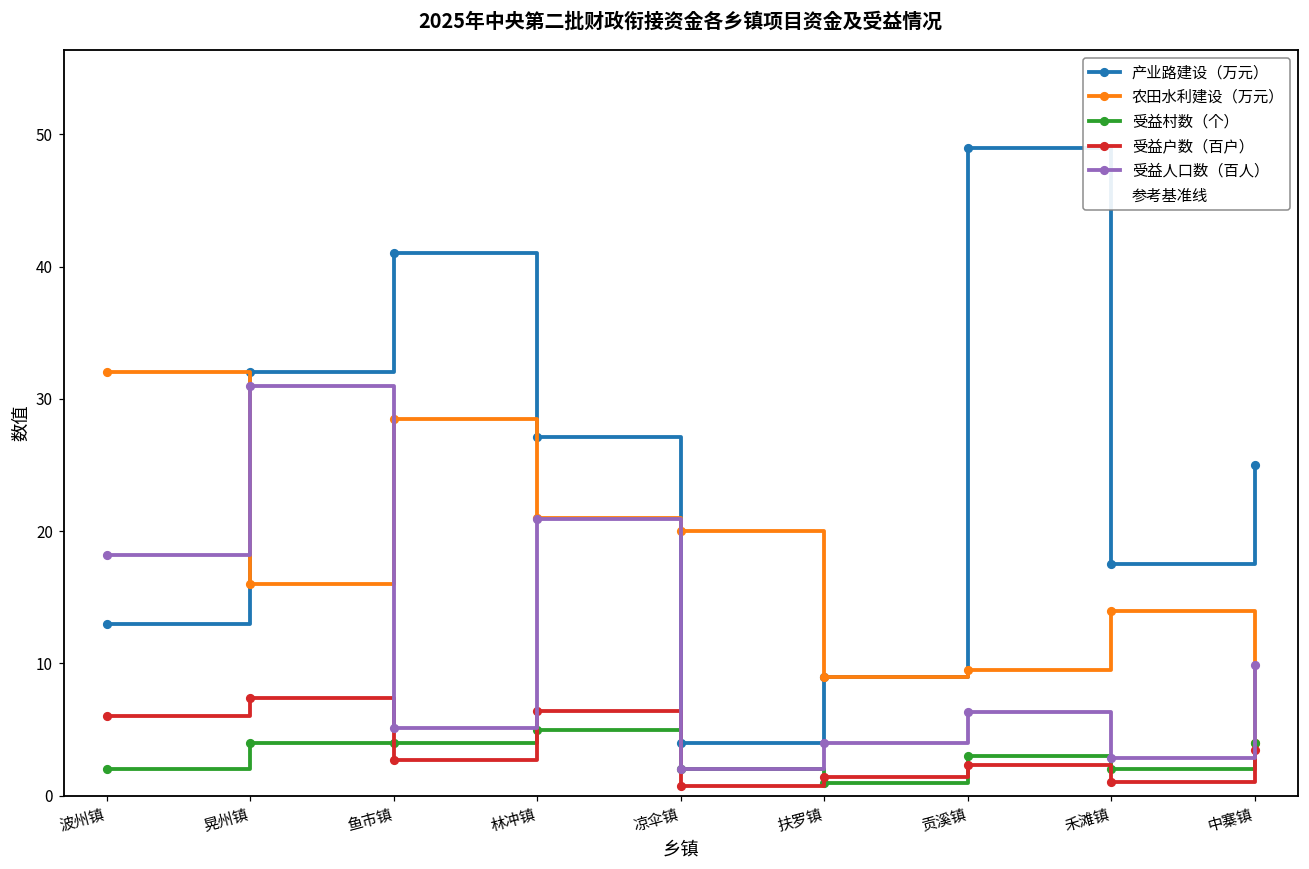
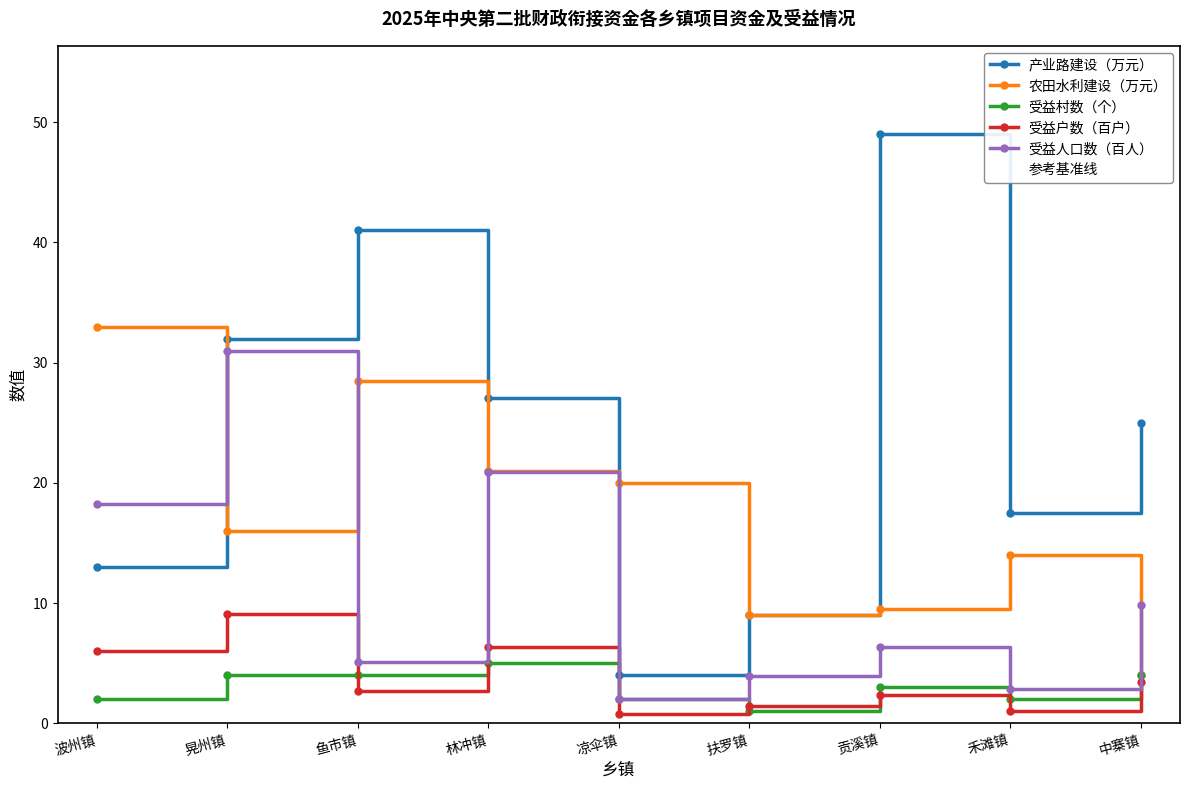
  {
    "产业路建设（万元）": {
      "波州镇": 13.0,
      "晃州镇": 32.0,
      "鱼市镇": 41.0,
      "林冲镇": 27.1,
      "凉伞镇": 4.0,
      "贡溪镇": 49.0,
      "禾滩镇": 17.5,
      "中寨镇": 25.0
    },
    "农田水利建设（万元）": {
-     "波州镇": 32,
+     "波州镇": 33,
      "晃州镇": 16,
      "鱼市镇": 28.5,
      "凉伞镇": 20,
      "贡溪镇": 9.5,
      "禾滩镇": 14
    },
    "受益村数（个）": {
      "波州镇": 2.0,
      "晃州镇": 4.0,
      "鱼市镇": 4.0,
      "林冲镇": 5.0,
      "扶罗镇": 1.0,
      "贡溪镇": 3.0,
      "禾滩镇": 2.0
    },
    "受益户数（百户）": {
      "波州镇": 6.0,
-     "晃州镇": 7.4,
+     "晃州镇": 9.1,
      "鱼市镇": 2.7,
      "林冲镇": 6.4,
      "凉伞镇": 0.8,
      "扶罗镇": 1.5,
      "贡溪镇": 2.4,
      "禾滩镇": 1.1,
      "中寨镇": 3.4
    },
    "受益人口数（百人）": {
      "波州镇": 18.2,
      "晃州镇": 31.0,
      "鱼市镇": 5.1,
      "扶罗镇": 4.0,
      "贡溪镇": 6.3,
      "禾滩镇": 2.9,
      "中寨镇": 9.9
    },
    "参考基准线": {
      "波州镇": 24.2,
      "中寨镇": 24.2
    }
  }
